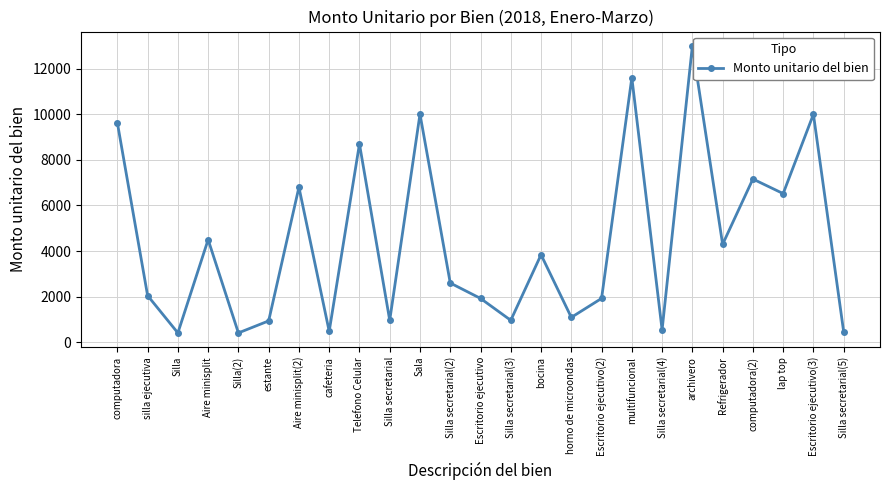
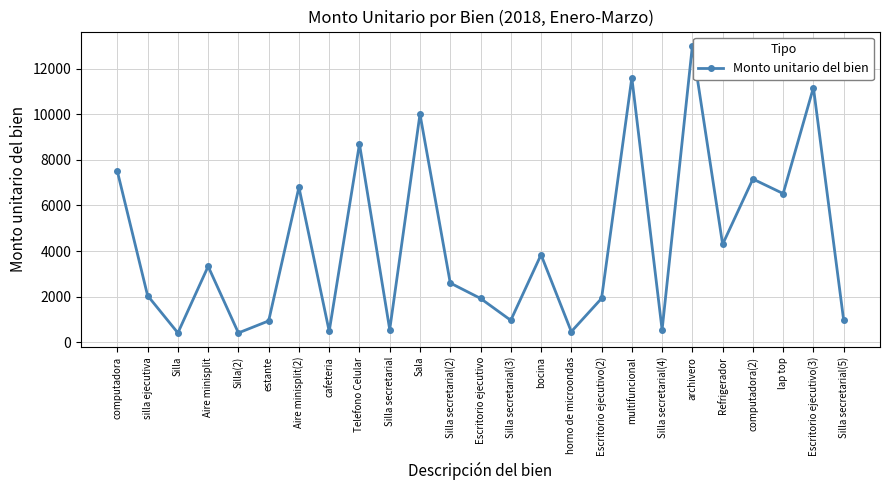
  {
-   "computadora": 9600,
+   "computadora": 7500,
    "silla ejecutiva": 2000,
    "Silla": 400,
-   "Aire minisplit": 4500,
+   "Aire minisplit": 3300,
    "Silla(2)": 400,
    "estante": 900,
    "Aire minisplit(2)": 6800,
    "cafeteria": 500,
    "Telefono Celular": 8700,
-   "Silla secretarial": 1000,
+   "Silla secretarial": 600,
    "Sala": 10000,
    "Silla secretarial(2)": 2600,
    "Escritorio ejecutivo": 1900,
    "Silla secretarial(3)": 1000,
    "bocina": 3800,
-   "horno de microondas": 1100,
+   "horno de microondas": 500,
    "Escritorio ejecutivo(2)": 1900,
    "multifuncional": 11600,
    "Silla secretarial(4)": 500,
    "archivero": 13000,
    "Refrigerador": 4300,
    "computadora(2)": 7200,
    "lap top": 6500,
-   "Escritorio ejecutivo(3)": 10000,
-   "Silla secretarial(5)": 500
+   "Escritorio ejecutivo(3)": 11200,
+   "Silla secretarial(5)": 1000
  }
